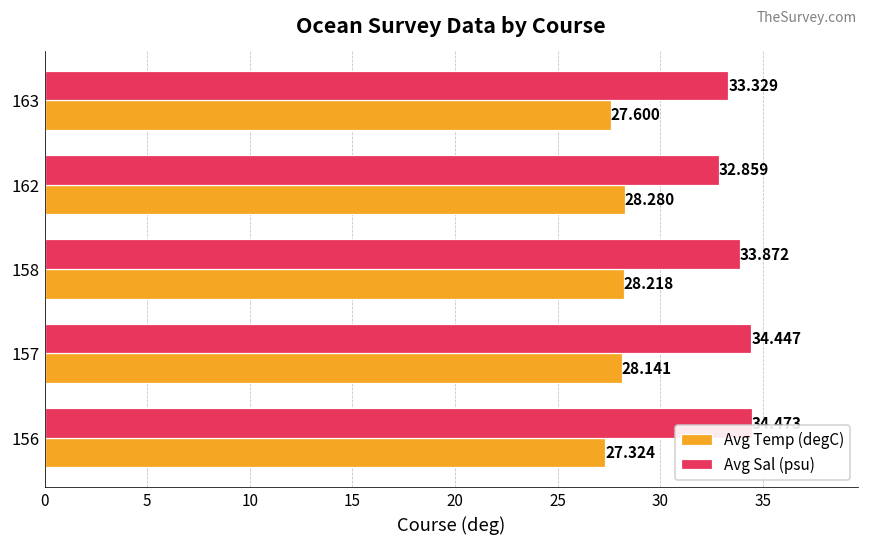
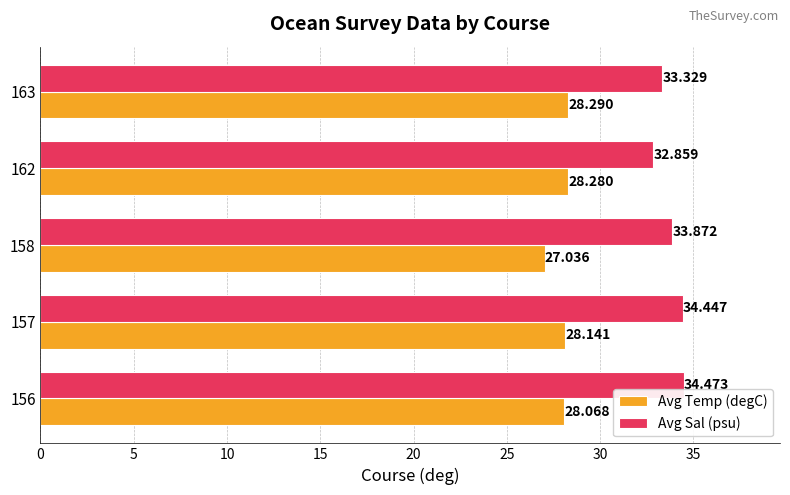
  {
    "Avg Temp (degC)": {
-     "163": 27.600,
+     "163": 28.290,
      "162": 28.280,
-     "158": 28.218,
+     "158": 27.036,
      "157": 28.141,
-     "156": 27.324
+     "156": 28.068
    },
    "Avg Sal (psu)": {
      "163": 33.329,
      "162": 32.859,
      "158": 33.872,
      "157": 34.447
    }
  }
